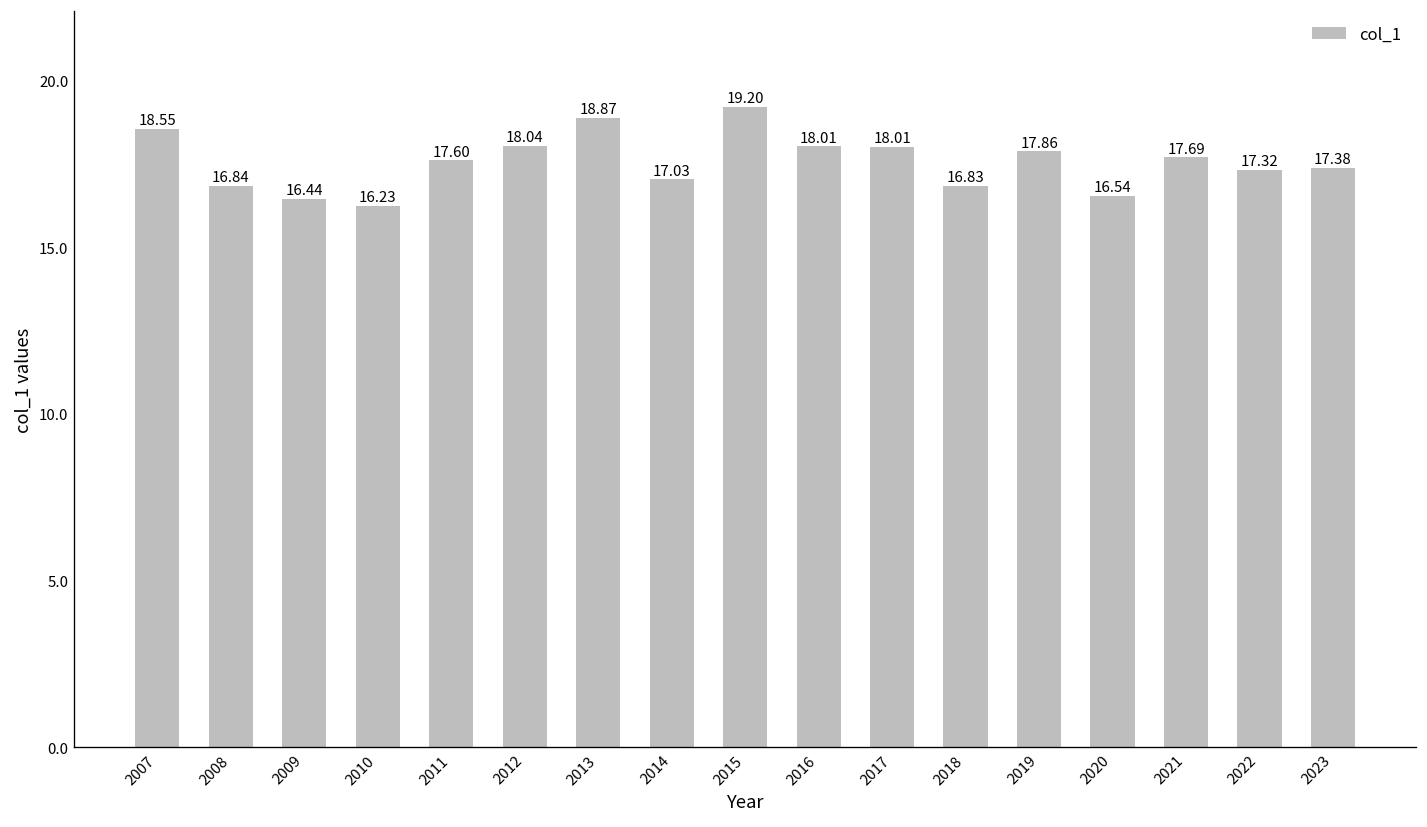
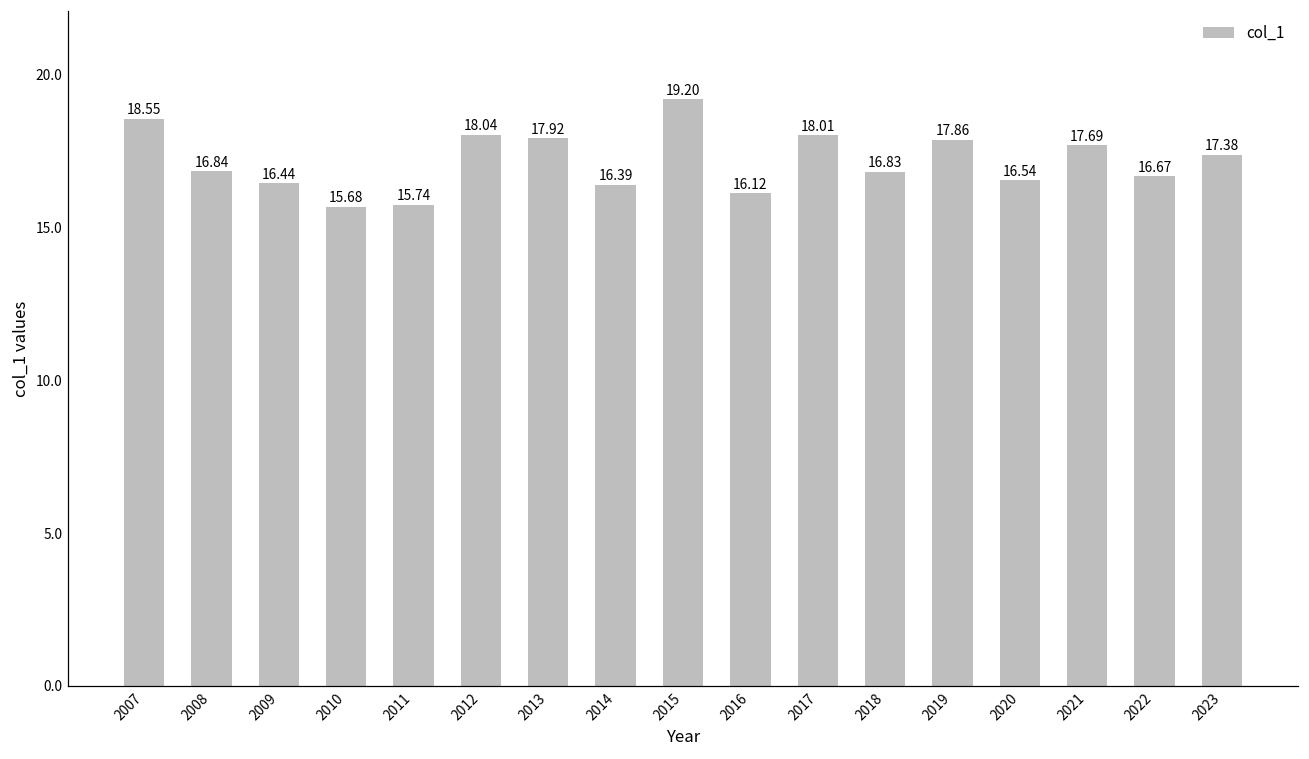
  {
    "2007": 18.55,
    "2008": 16.84,
    "2009": 16.44,
-   "2010": 16.23,
-   "2011": 17.60,
+   "2010": 15.68,
+   "2011": 15.74,
    "2012": 18.04,
-   "2013": 18.87,
-   "2014": 17.03,
+   "2013": 17.92,
+   "2014": 16.39,
    "2015": 19.20,
-   "2016": 18.01,
+   "2016": 16.12,
    "2017": 18.01,
    "2018": 16.83,
    "2019": 17.86,
    "2020": 16.54,
    "2021": 17.69,
-   "2022": 17.32,
+   "2022": 16.67,
    "2023": 17.38
  }
